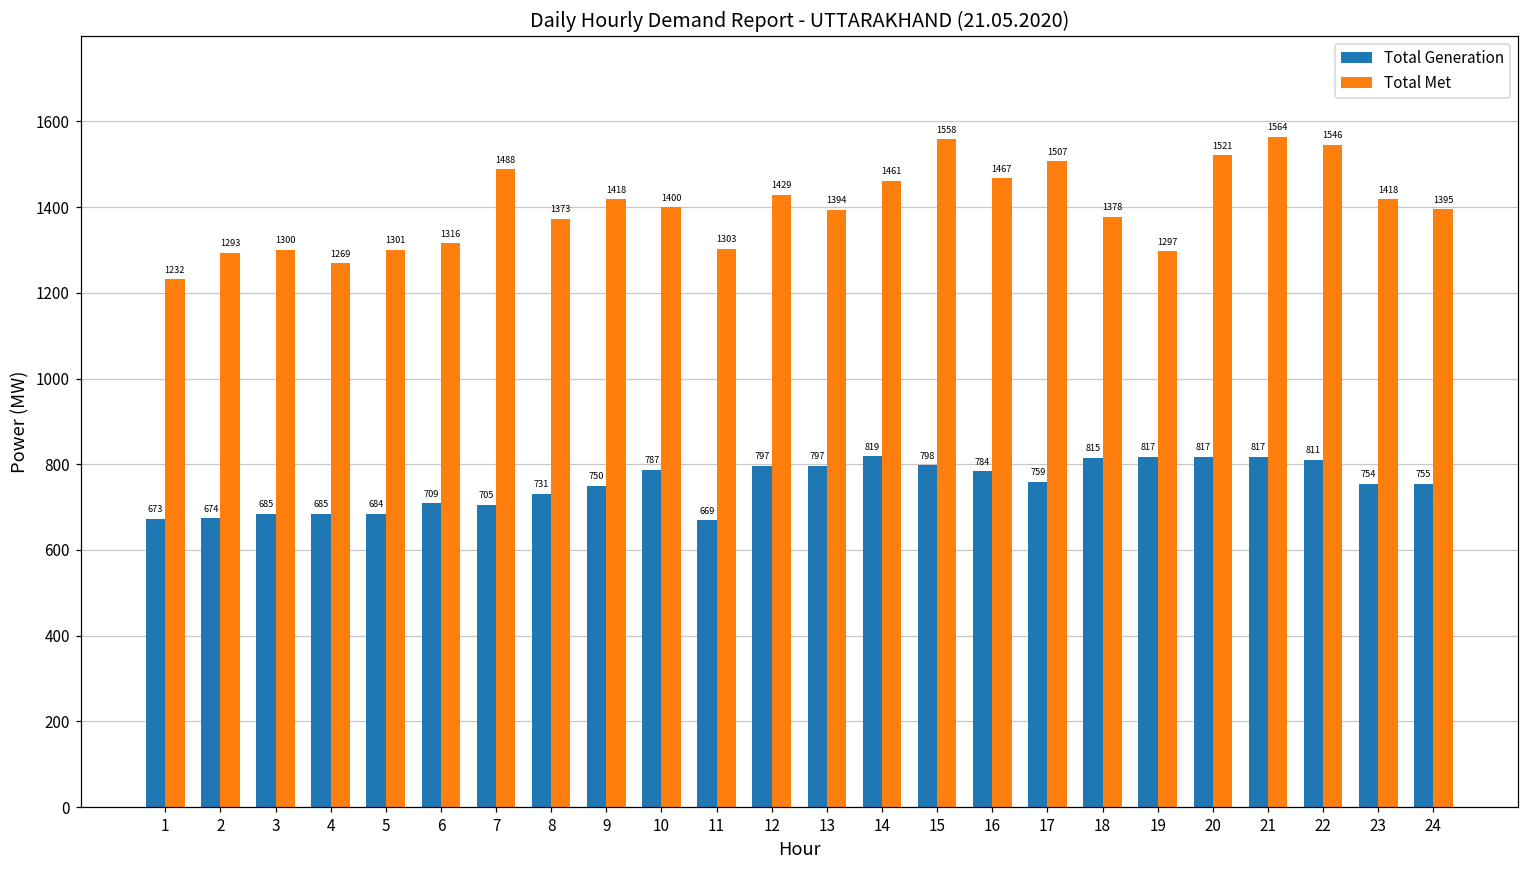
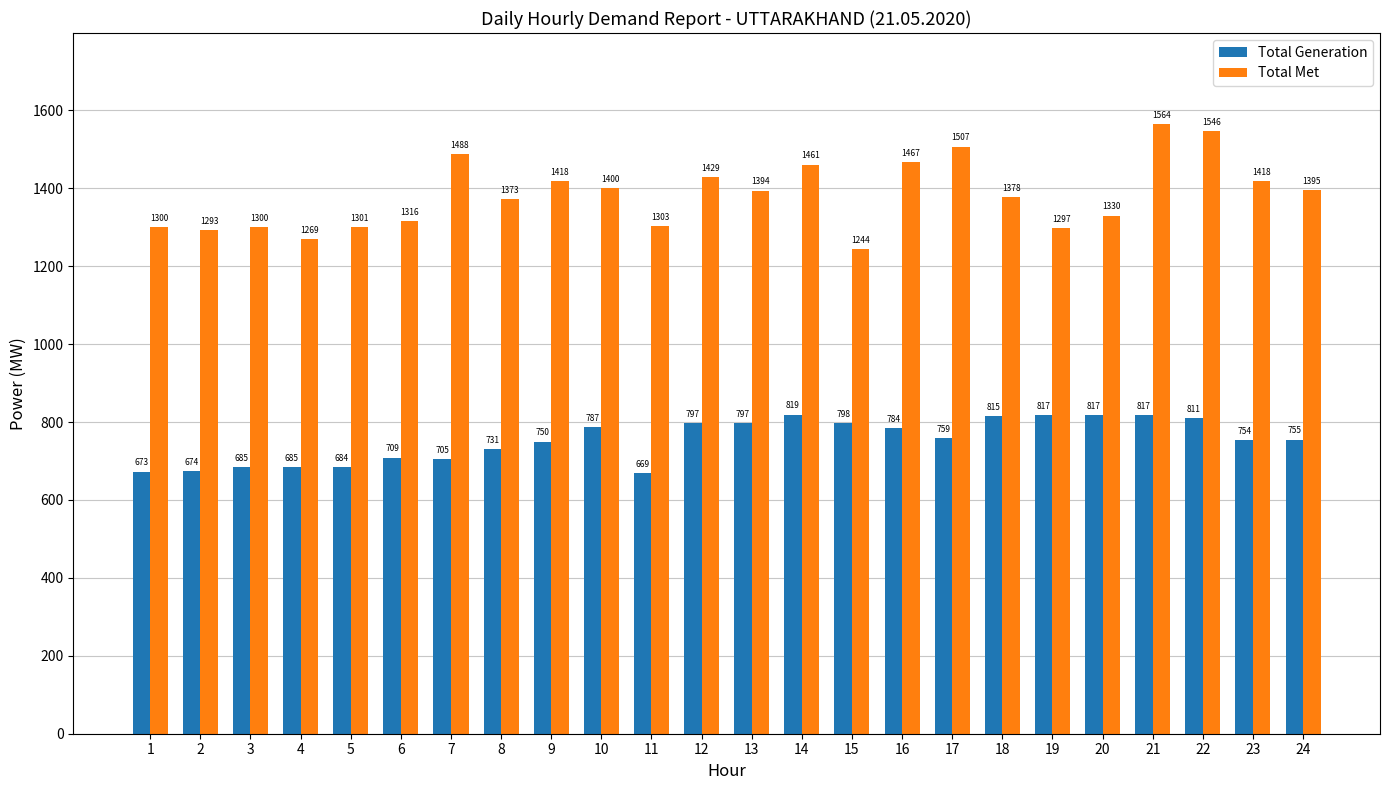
  {
    "Total Generation": {
      "1": 673,
      "2": 674,
      "3": 685,
      "4": 685,
      "5": 684,
      "6": 709,
      "7": 705,
      "8": 731,
      "9": 750,
      "10": 787,
      "11": 669,
      "12": 797,
      "13": 797,
      "14": 819,
      "15": 798,
      "16": 784,
      "17": 759,
      "18": 815,
      "19": 817,
      "20": 817,
      "21": 817,
      "22": 811,
      "23": 754,
      "24": 755
    },
    "Total Met": {
-     "1": 1232,
+     "1": 1300,
      "2": 1293,
      "3": 1300,
      "4": 1269,
      "5": 1301,
      "6": 1316,
      "7": 1488,
      "8": 1373,
      "9": 1418,
      "10": 1400,
      "11": 1303,
      "12": 1429,
      "13": 1394,
      "14": 1461,
-     "15": 1558,
+     "15": 1244,
      "16": 1467,
      "17": 1507,
      "18": 1378,
      "19": 1297,
-     "20": 1521,
+     "20": 1330,
      "21": 1564,
      "22": 1546,
      "23": 1418,
      "24": 1395
    }
  }
